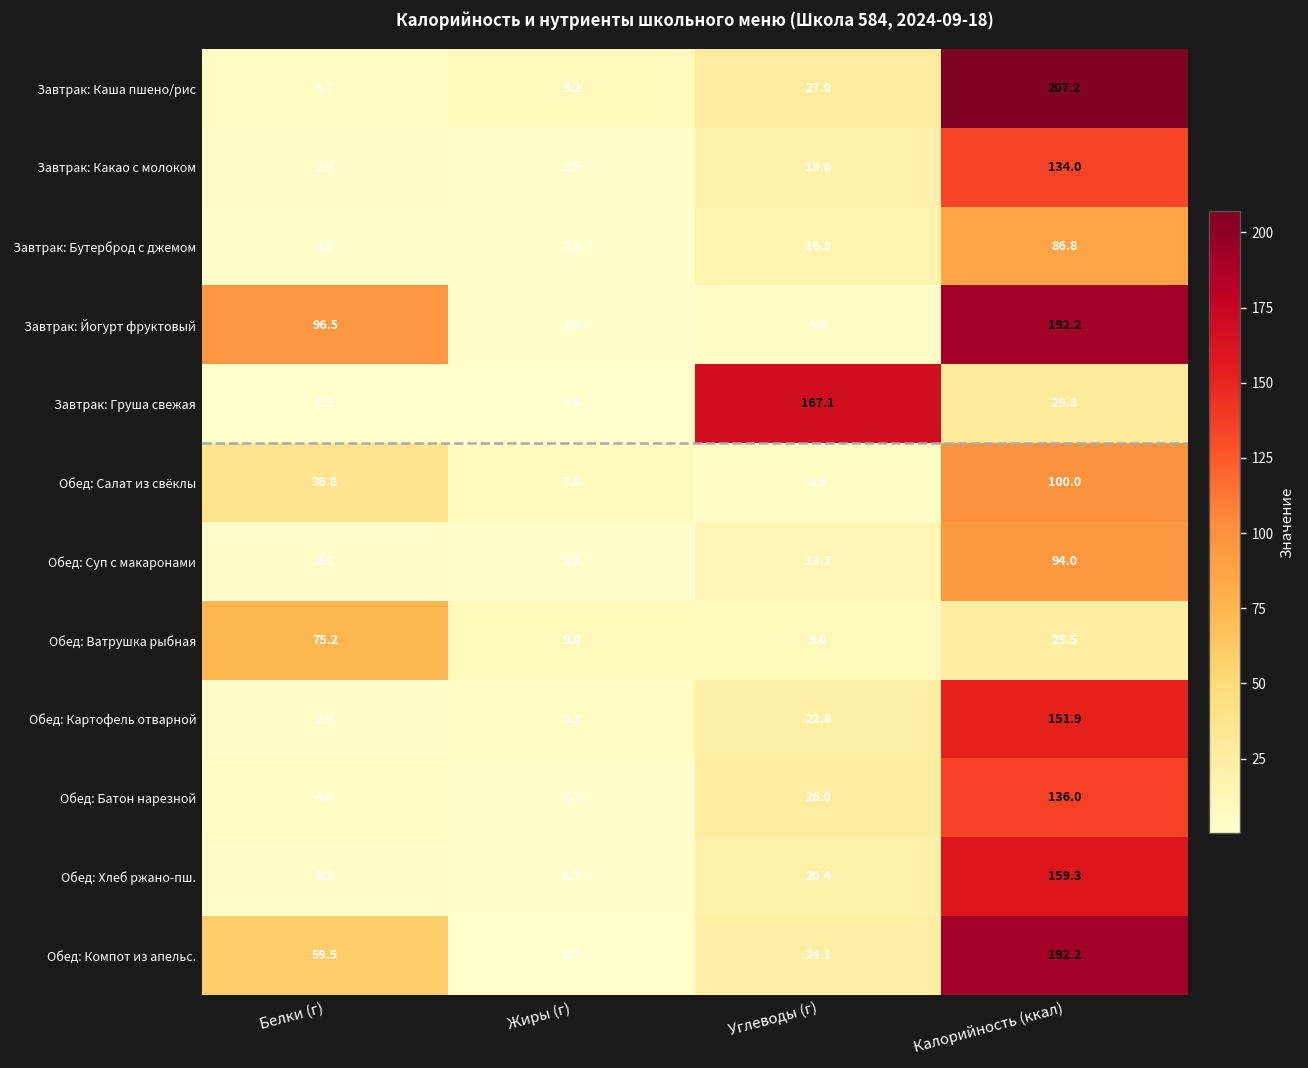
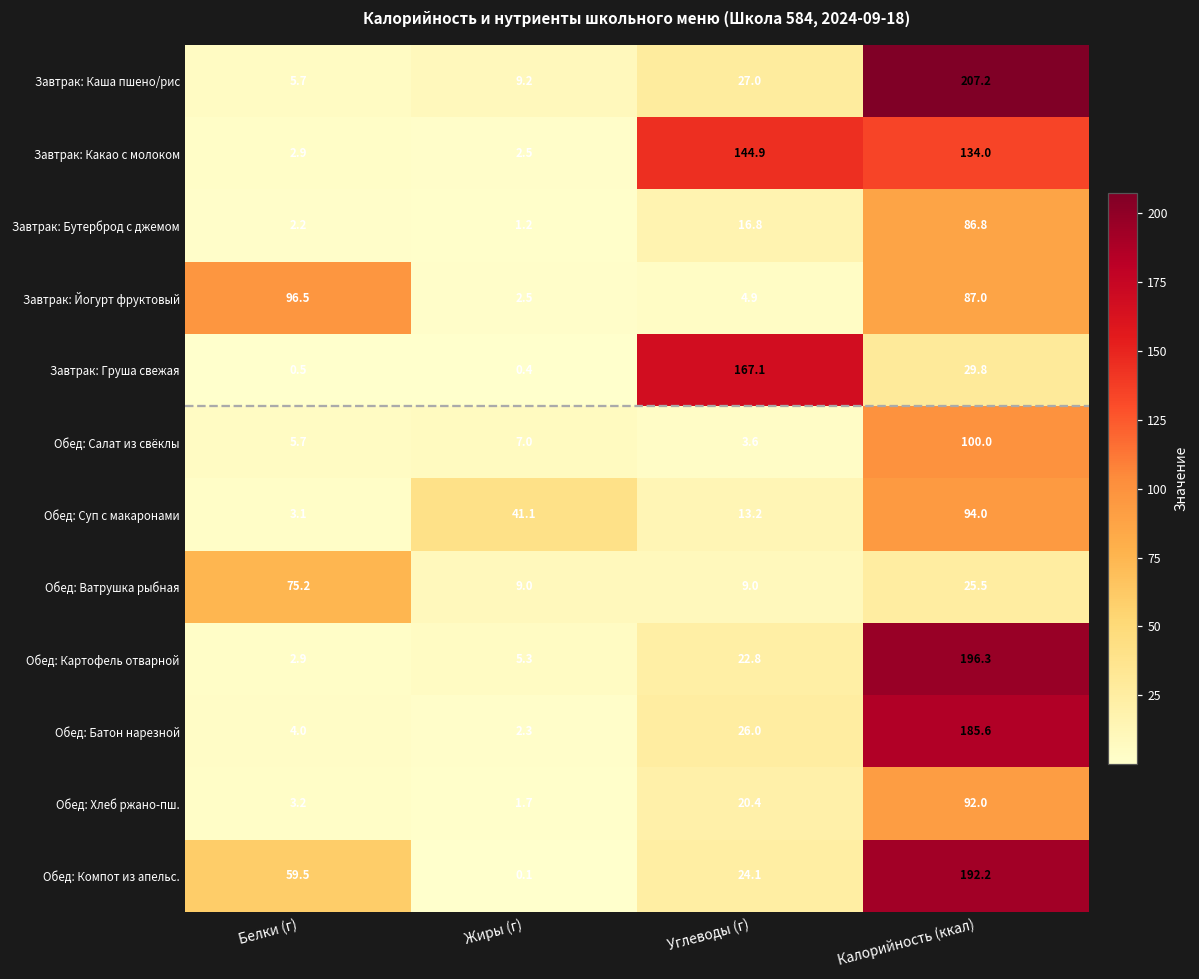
  {
    "Завтрак: Каша пшено/рис": {
      "Белки (г)": 5.7,
      "Жиры (г)": 9.2,
      "Углеводы (г)": 27.0,
      "Калорийность (ккал)": 207.2
    },
    "Завтрак: Какао с молоком": {
      "Белки (г)": 2.9,
      "Жиры (г)": 2.5,
-     "Углеводы (г)": 19.6,
+     "Углеводы (г)": 144.9,
      "Калорийность (ккал)": 134.0
    },
    "Завтрак: Бутерброд с джемом": {
      "Белки (г)": 2.2,
      "Жиры (г)": 1.2,
      "Углеводы (г)": 16.8,
      "Калорийность (ккал)": 86.8
    },
    "Завтрак: Йогурт фруктовый": {
      "Белки (г)": 96.5,
      "Жиры (г)": 2.5,
      "Углеводы (г)": 4.9,
-     "Калорийность (ккал)": 192.2
+     "Калорийность (ккал)": 87.0
    },
    "Завтрак: Груша свежая": {
      "Белки (г)": 0.5,
      "Жиры (г)": 0.4,
      "Углеводы (г)": 167.1,
      "Калорийность (ккал)": 29.8
    },
    "Обед: Салат из свёклы": {
-     "Белки (г)": 36.8,
+     "Белки (г)": 5.7,
      "Жиры (г)": 7.0,
      "Углеводы (г)": 3.6,
      "Калорийность (ккал)": 100.0
    },
    "Обед: Суп с макаронами": {
      "Белки (г)": 3.1,
-     "Жиры (г)": 2.2,
+     "Жиры (г)": 41.1,
      "Углеводы (г)": 13.2,
      "Калорийность (ккал)": 94.0
    },
    "Обед: Ватрушка рыбная": {
      "Белки (г)": 75.2,
      "Жиры (г)": 9.0,
      "Углеводы (г)": 9.0,
      "Калорийность (ккал)": 25.5
    },
    "Обед: Картофель отварной": {
      "Белки (г)": 2.9,
      "Жиры (г)": 5.3,
      "Углеводы (г)": 22.8,
-     "Калорийность (ккал)": 151.9
+     "Калорийность (ккал)": 196.3
    },
    "Обед: Батон нарезной": {
      "Белки (г)": 4.0,
      "Жиры (г)": 2.3,
      "Углеводы (г)": 26.0,
-     "Калорийность (ккал)": 136.0
+     "Калорийность (ккал)": 185.6
    },
    "Обед: Хлеб ржано-пш.": {
      "Белки (г)": 3.2,
      "Жиры (г)": 1.7,
      "Углеводы (г)": 20.4,
-     "Калорийность (ккал)": 159.3
+     "Калорийность (ккал)": 92.0
    },
    "Обед: Компот из апельс.": {
      "Белки (г)": 59.5,
      "Жиры (г)": 0.1,
      "Углеводы (г)": 24.1,
      "Калорийность (ккал)": 192.2
    }
  }
